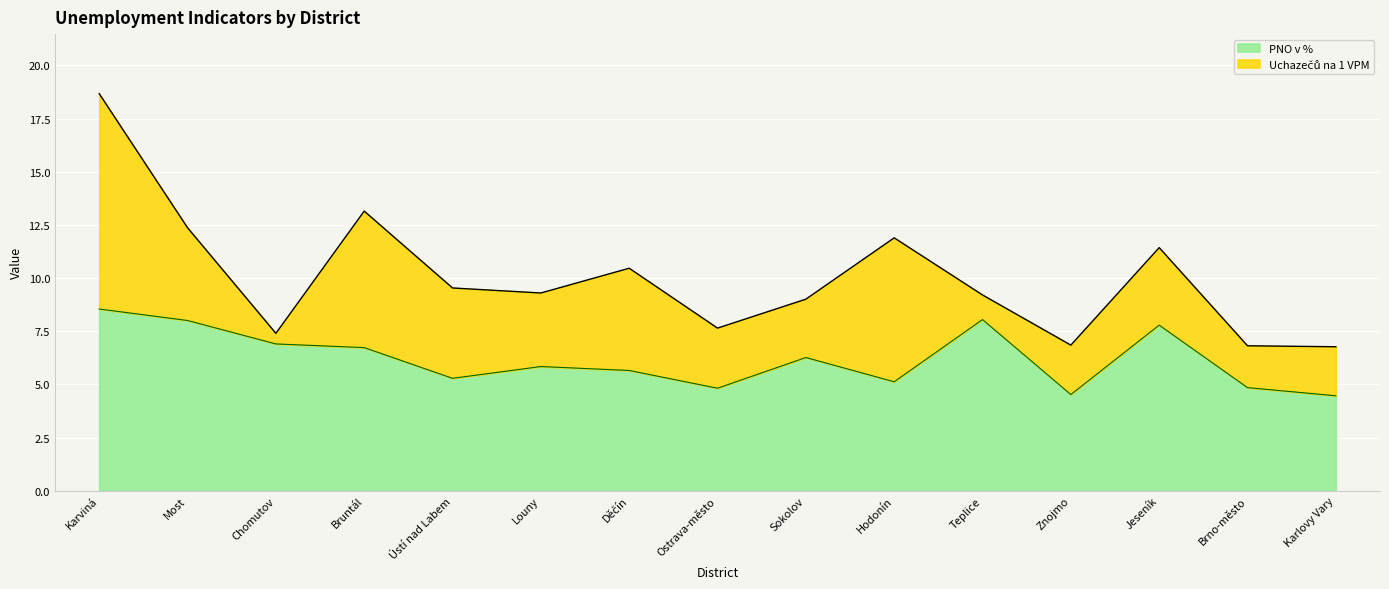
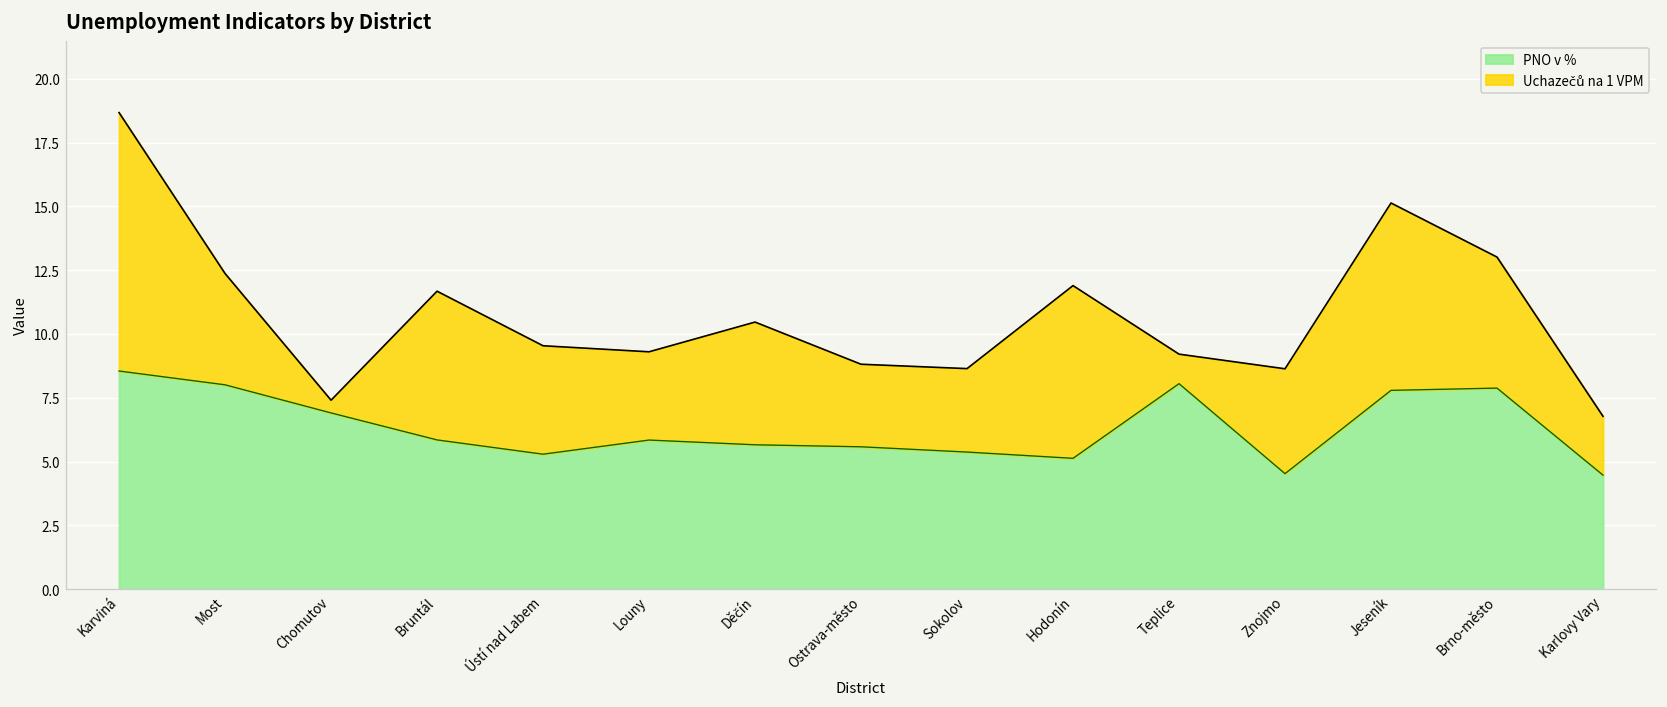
  {
    "PNO v %": {
      "Karviná": 8.5,
      "Most": 8.0,
      "Chomutov": 6.9,
-     "Bruntál": 6.7,
+     "Bruntál": 5.8,
      "Ústí nad Labem": 5.3,
      "Louny": 5.8,
      "Děčín": 5.7,
-     "Ostrava-město": 4.8,
-     "Sokolov": 6.3,
+     "Ostrava-město": 5.6,
+     "Sokolov": 5.4,
      "Hodonín": 5.1,
      "Teplice": 8.1,
      "Znojmo": 4.5,
      "Jeseník": 7.8,
-     "Brno-město": 4.8,
+     "Brno-město": 7.9,
      "Karlovy Vary": 4.5
    },
    "Uchazečů na 1 VPM": {
      "Karviná": 10.1,
      "Most": 4.4,
      "Chomutov": 0.5,
-     "Bruntál": 6.4,
+     "Bruntál": 5.8,
      "Ústí nad Labem": 4.2,
      "Louny": 3.5,
      "Děčín": 4.8,
-     "Ostrava-město": 2.8,
-     "Sokolov": 2.7,
+     "Ostrava-město": 3.2,
+     "Sokolov": 3.3,
      "Hodonín": 6.8,
      "Teplice": 1.2,
-     "Znojmo": 2.3,
-     "Jeseník": 3.6,
-     "Brno-město": 2.0,
+     "Znojmo": 4.1,
+     "Jeseník": 7.3,
+     "Brno-město": 5.1,
      "Karlovy Vary": 2.3
    }
  }
